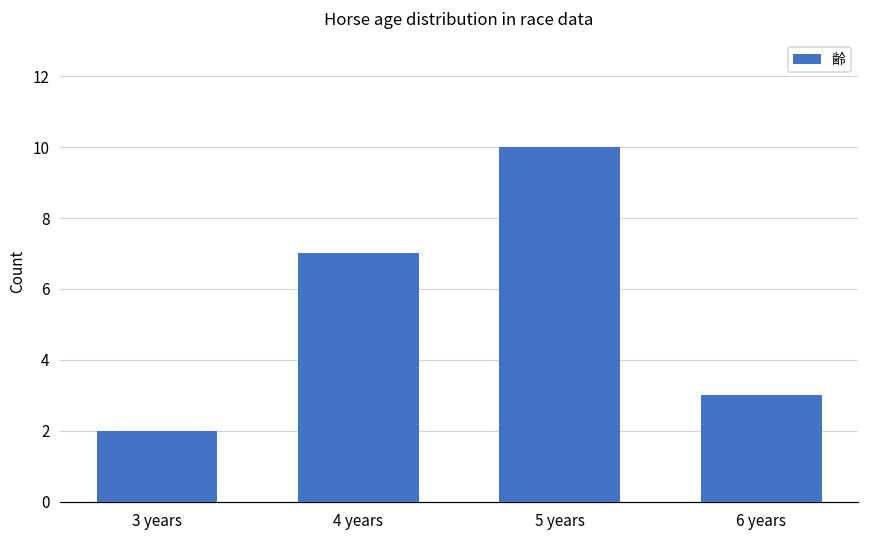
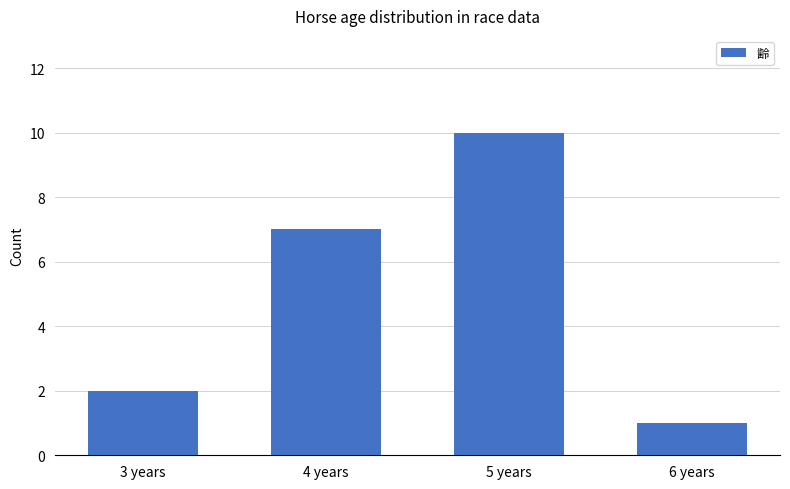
  {
    "3 years": 2,
    "4 years": 7,
    "5 years": 10,
-   "6 years": 3
+   "6 years": 1
  }
